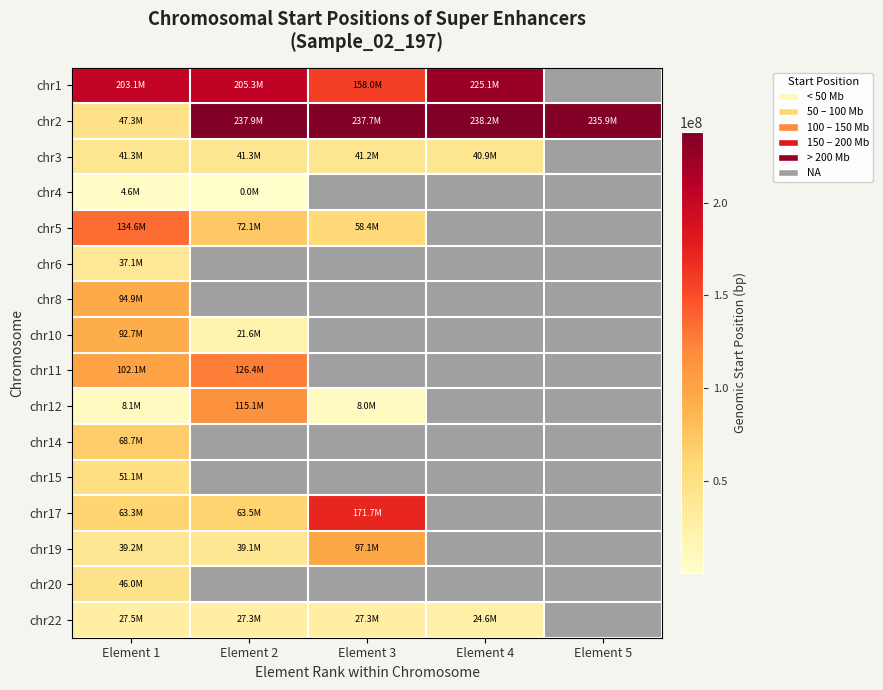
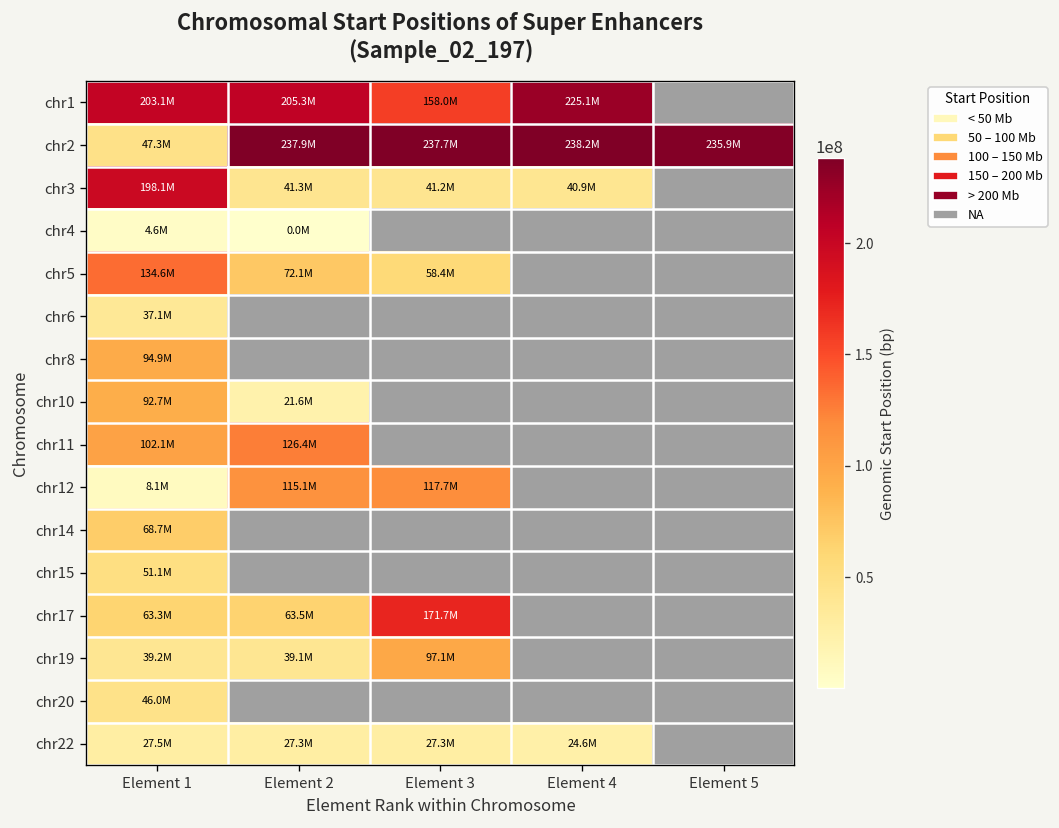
  {
    "chr1": {
      "Element 1": "203.1M",
      "Element 2": "205.3M",
      "Element 3": "158.0M",
      "Element 4": "225.1M"
    },
    "chr2": {
      "Element 1": "47.3M",
      "Element 2": "237.9M",
      "Element 3": "237.7M",
      "Element 4": "238.2M",
      "Element 5": "235.9M"
    },
    "chr3": {
-     "Element 1": "41.3M",
+     "Element 1": "198.1M",
      "Element 2": "41.3M",
      "Element 3": "41.2M",
      "Element 4": "40.9M"
    },
    "chr4": {
      "Element 1": "4.6M",
      "Element 2": "0.0M"
    },
    "chr5": {
      "Element 1": "134.6M",
      "Element 2": "72.1M",
      "Element 3": "58.4M"
    },
    "chr6": {
      "Element 1": "37.1M"
    },
    "chr8": {
      "Element 1": "94.9M"
    },
    "chr10": {
      "Element 1": "92.7M",
      "Element 2": "21.6M"
    },
    "chr11": {
      "Element 1": "102.1M",
      "Element 2": "126.4M"
    },
    "chr12": {
      "Element 1": "8.1M",
      "Element 2": "115.1M",
-     "Element 3": "8.0M"
+     "Element 3": "117.7M"
    },
    "chr14": {
      "Element 1": "68.7M"
    },
    "chr15": {
      "Element 1": "51.1M"
    },
    "chr17": {
      "Element 1": "63.3M",
      "Element 2": "63.5M",
      "Element 3": "171.7M"
    },
    "chr19": {
      "Element 1": "39.2M",
      "Element 2": "39.1M",
      "Element 3": "97.1M"
    },
    "chr20": {
      "Element 1": "46.0M"
    },
    "chr22": {
      "Element 1": "27.5M",
      "Element 2": "27.3M",
      "Element 3": "27.3M",
      "Element 4": "24.6M"
    }
  }
